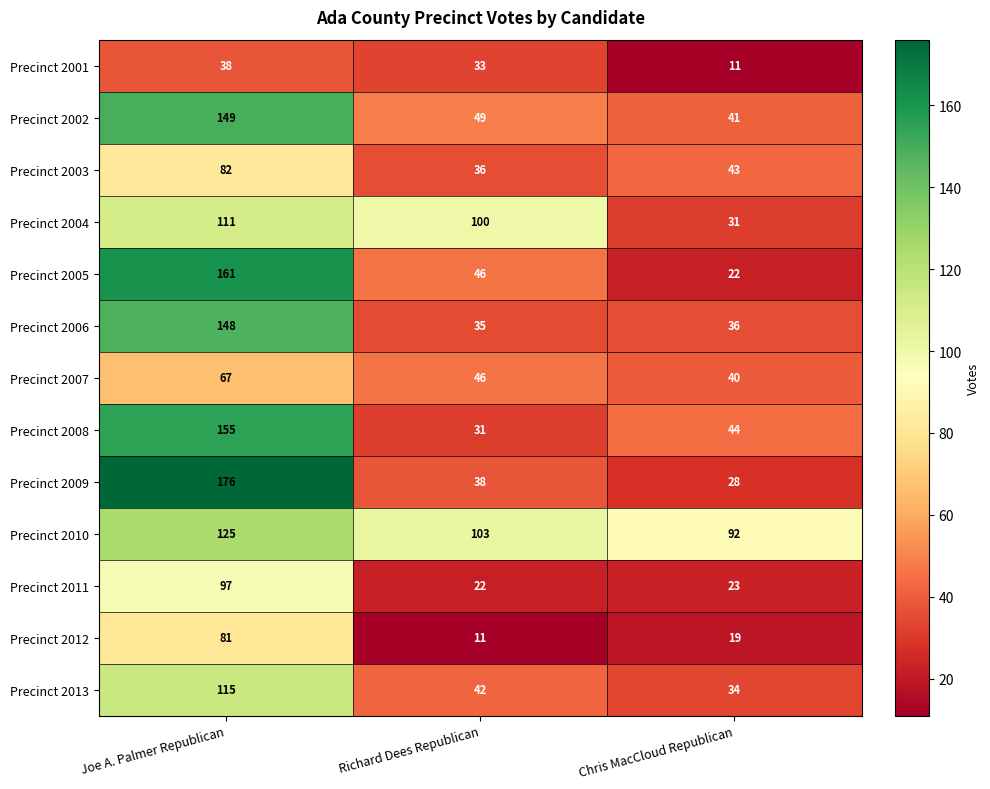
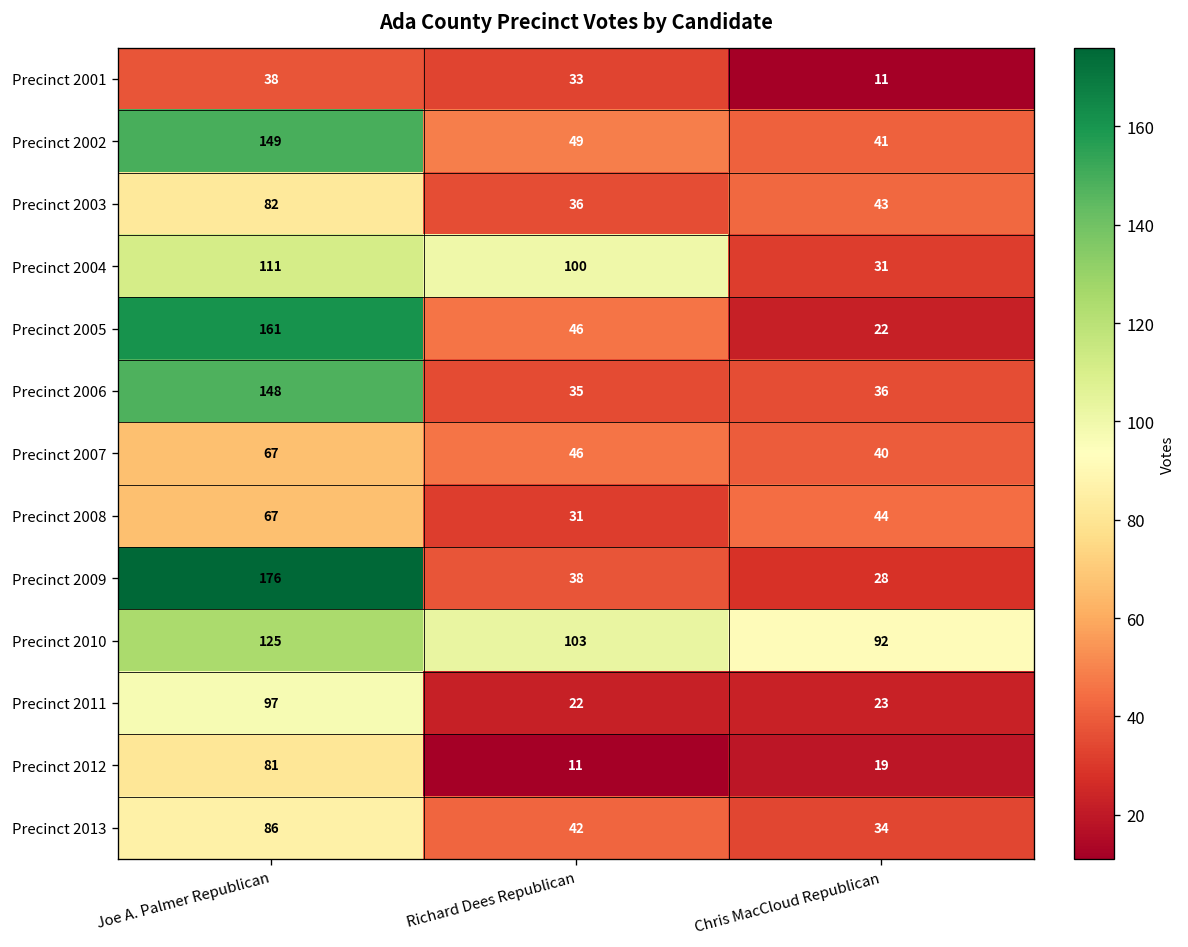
  {
    "Precinct 2001": {
      "Joe A. Palmer Republican": 38,
      "Richard Dees Republican": 33,
      "Chris MacCloud Republican": 11
    },
    "Precinct 2002": {
      "Joe A. Palmer Republican": 149,
      "Richard Dees Republican": 49,
      "Chris MacCloud Republican": 41
    },
    "Precinct 2003": {
      "Joe A. Palmer Republican": 82,
      "Richard Dees Republican": 36,
      "Chris MacCloud Republican": 43
    },
    "Precinct 2004": {
      "Joe A. Palmer Republican": 111,
      "Richard Dees Republican": 100,
      "Chris MacCloud Republican": 31
    },
    "Precinct 2005": {
      "Joe A. Palmer Republican": 161,
      "Richard Dees Republican": 46,
      "Chris MacCloud Republican": 22
    },
    "Precinct 2006": {
      "Joe A. Palmer Republican": 148,
      "Richard Dees Republican": 35,
      "Chris MacCloud Republican": 36
    },
    "Precinct 2007": {
      "Joe A. Palmer Republican": 67,
      "Richard Dees Republican": 46,
      "Chris MacCloud Republican": 40
    },
    "Precinct 2008": {
-     "Joe A. Palmer Republican": 155,
+     "Joe A. Palmer Republican": 67,
      "Richard Dees Republican": 31,
      "Chris MacCloud Republican": 44
    },
    "Precinct 2009": {
      "Joe A. Palmer Republican": 176,
      "Richard Dees Republican": 38,
      "Chris MacCloud Republican": 28
    },
    "Precinct 2010": {
      "Joe A. Palmer Republican": 125,
      "Richard Dees Republican": 103,
      "Chris MacCloud Republican": 92
    },
    "Precinct 2011": {
      "Joe A. Palmer Republican": 97,
      "Richard Dees Republican": 22,
      "Chris MacCloud Republican": 23
    },
    "Precinct 2012": {
      "Joe A. Palmer Republican": 81,
      "Richard Dees Republican": 11,
      "Chris MacCloud Republican": 19
    },
    "Precinct 2013": {
-     "Joe A. Palmer Republican": 115,
+     "Joe A. Palmer Republican": 86,
      "Richard Dees Republican": 42,
      "Chris MacCloud Republican": 34
    }
  }
